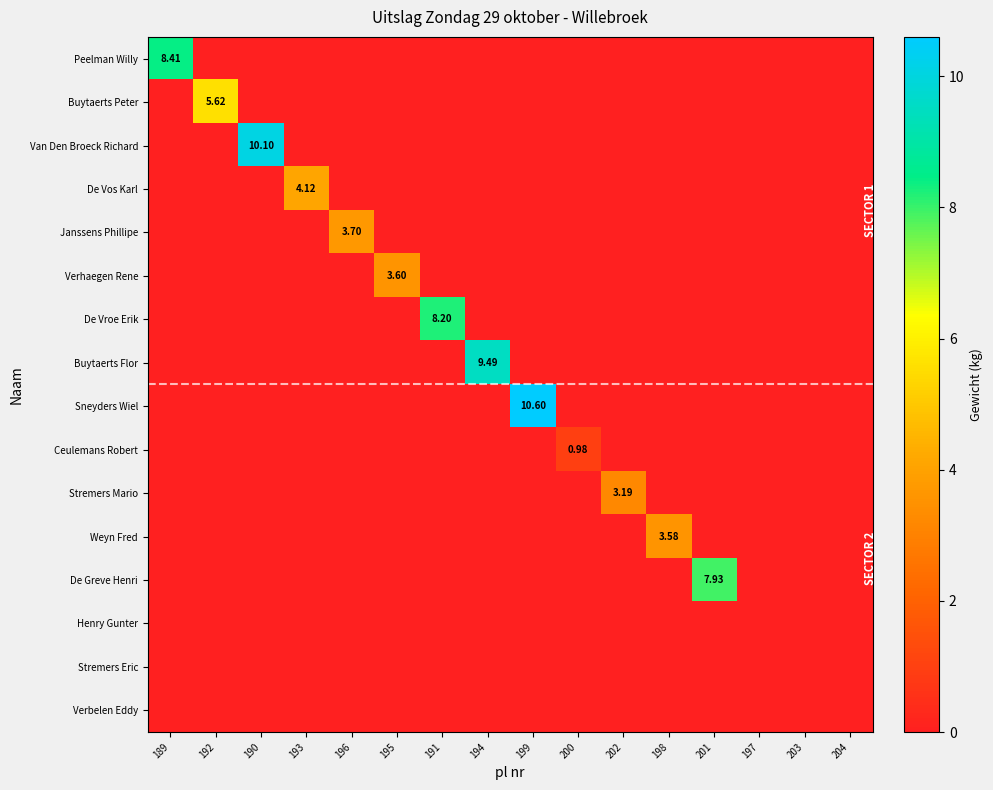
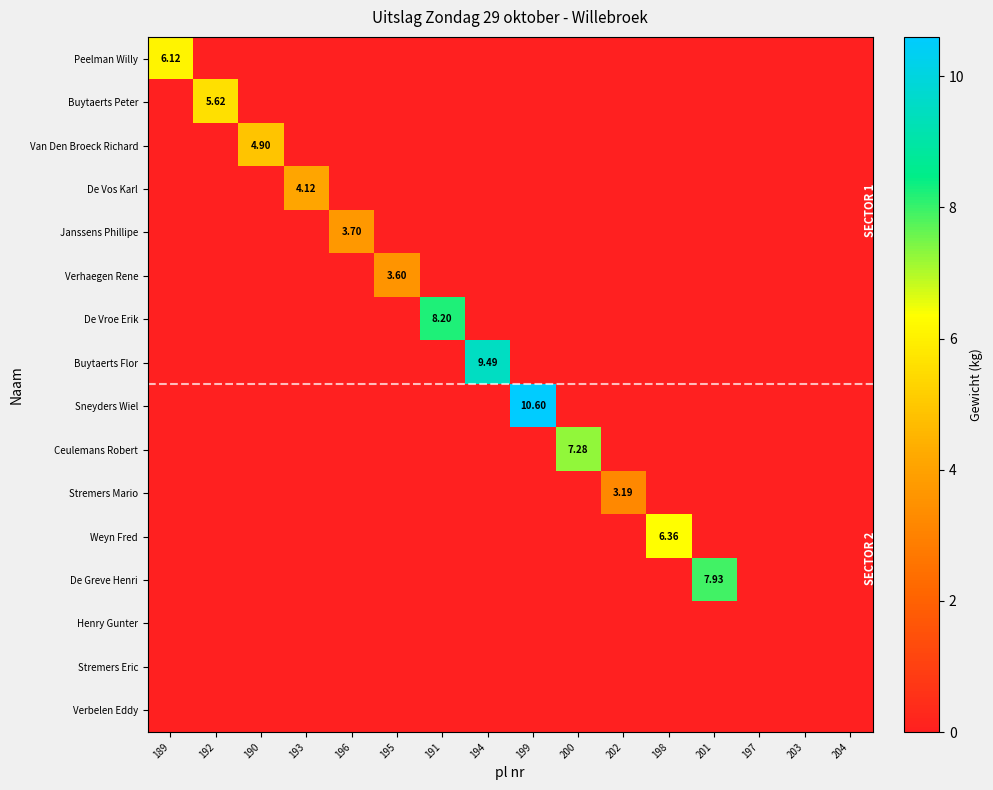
  {
    "Peelman Willy": {
-     "189": 8.41
+     "189": 6.12
    },
    "Buytaerts Peter": {
      "192": 5.62
    },
    "Van Den Broeck Richard": {
-     "190": 10.10
+     "190": 4.90
    },
    "De Vos Karl": {
      "193": 4.12,
      "204": 1
    },
    "Janssens Phillipe": {
      "196": 3.70,
      "204": 1
    },
    "Verhaegen Rene": {
      "195": 3.60
    },
    "De Vroe Erik": {
      "191": 8.20
    },
    "Buytaerts Flor": {
      "194": 9.49
    },
    "Sneyders Wiel": {
      "199": 10.60
    },
    "Ceulemans Robert": {
-     "200": 0.98
+     "200": 7.28
    },
    "Stremers Mario": {
      "202": 3.19
    },
    "Weyn Fred": {
-     "198": 3.58,
+     "198": 6.36,
      "204": 2
    },
    "De Greve Henri": {
      "201": 7.93,
      "204": 2
    }
  }
